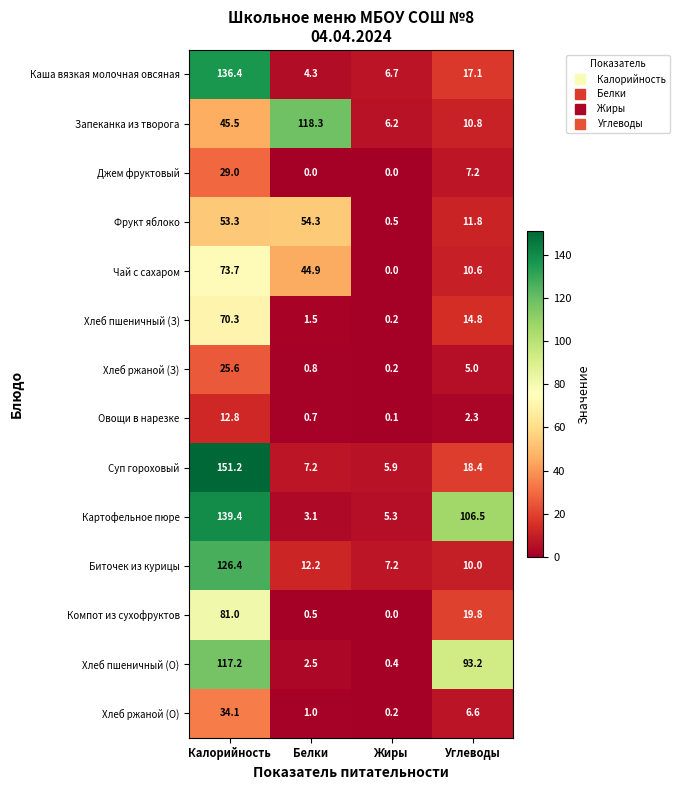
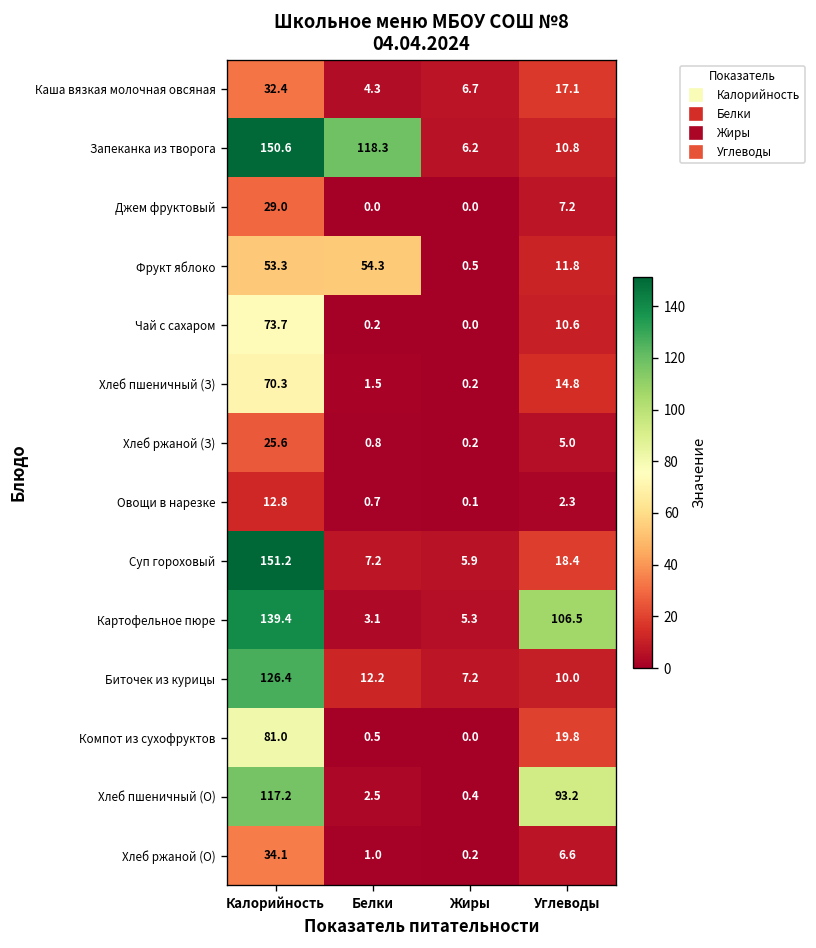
  {
    "Каша вязкая молочная овсяная": {
-     "Калорийность": 136.4,
+     "Калорийность": 32.4,
      "Белки": 4.3,
      "Жиры": 6.7,
      "Углеводы": 17.1
    },
    "Запеканка из творога": {
-     "Калорийность": 45.5,
+     "Калорийность": 150.6,
      "Белки": 118.3,
      "Жиры": 6.2,
      "Углеводы": 10.8
    },
    "Джем фруктовый": {
      "Калорийность": 29.0,
      "Белки": 0.0,
      "Жиры": 0.0,
      "Углеводы": 7.2
    },
    "Фрукт яблоко": {
      "Калорийность": 53.3,
      "Белки": 54.3,
      "Жиры": 0.5,
      "Углеводы": 11.8
    },
    "Чай с сахаром": {
      "Калорийность": 73.7,
-     "Белки": 44.9,
+     "Белки": 0.2,
      "Жиры": 0.0,
      "Углеводы": 10.6
    },
    "Хлеб пшеничный (З)": {
      "Калорийность": 70.3,
      "Белки": 1.5,
      "Жиры": 0.2,
      "Углеводы": 14.8
    },
    "Хлеб ржаной (З)": {
      "Калорийность": 25.6,
      "Белки": 0.8,
      "Жиры": 0.2,
      "Углеводы": 5.0
    },
    "Овощи в нарезке": {
      "Калорийность": 12.8,
      "Белки": 0.7,
      "Жиры": 0.1,
      "Углеводы": 2.3
    },
    "Суп гороховый": {
      "Калорийность": 151.2,
      "Белки": 7.2,
      "Жиры": 5.9,
      "Углеводы": 18.4
    },
    "Картофельное пюре": {
      "Калорийность": 139.4,
      "Белки": 3.1,
      "Жиры": 5.3,
      "Углеводы": 106.5
    },
    "Биточек из курицы": {
      "Калорийность": 126.4,
      "Белки": 12.2,
      "Жиры": 7.2,
      "Углеводы": 10.0
    },
    "Компот из сухофруктов": {
      "Калорийность": 81.0,
      "Белки": 0.5,
      "Жиры": 0.0,
      "Углеводы": 19.8
    },
    "Хлеб пшеничный (О)": {
      "Калорийность": 117.2,
      "Белки": 2.5,
      "Жиры": 0.4,
      "Углеводы": 93.2
    },
    "Хлеб ржаной (О)": {
      "Калорийность": 34.1,
      "Белки": 1.0,
      "Жиры": 0.2,
      "Углеводы": 6.6
    }
  }
